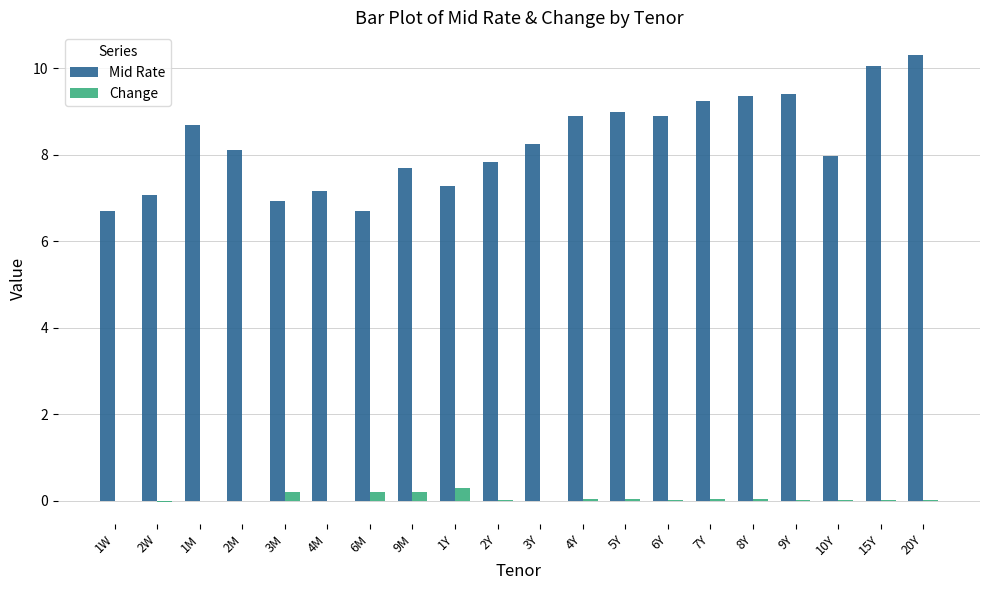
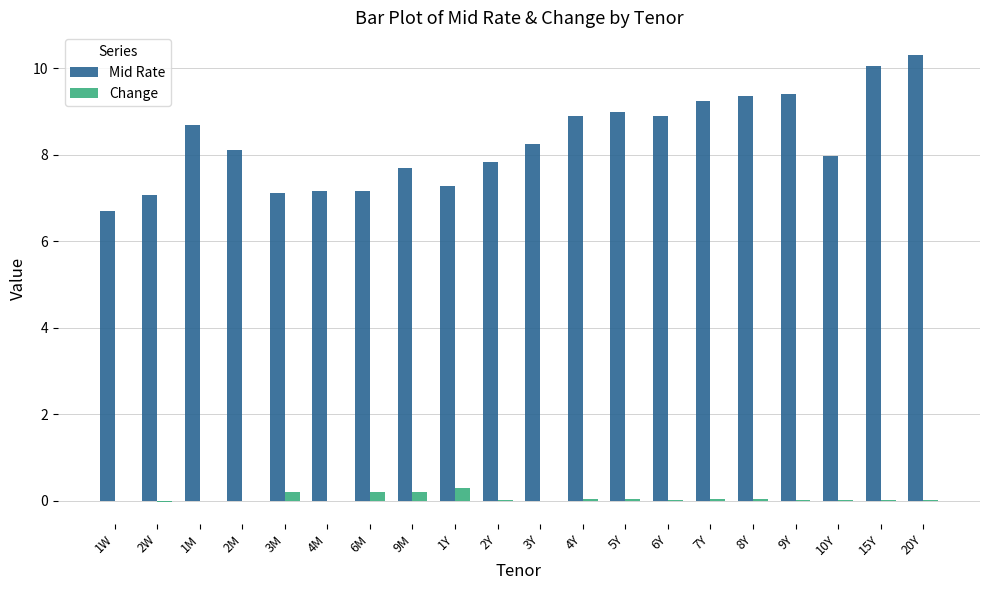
  {
    "Mid Rate": {
      "1W": 6.7,
      "2W": 7.1,
      "1M": 8.7,
      "2M": 8.1,
-     "3M": 6.9,
+     "3M": 7.1,
      "4M": 7.2,
-     "6M": 6.7,
+     "6M": 7.2,
      "9M": 7.7,
      "1Y": 7.3,
      "2Y": 7.8,
      "3Y": 8.3,
      "4Y": 8.9,
      "5Y": 9.0,
      "6Y": 8.9,
      "7Y": 9.2,
      "8Y": 9.4,
      "9Y": 9.4,
      "10Y": 8.0,
      "15Y": 10.1,
      "20Y": 10.3
    },
    "Change": {
      "1M": 0.0,
      "2M": 0.0,
      "3M": 0.2,
      "4M": 0.0,
      "6M": 0.2,
      "9M": 0.2,
      "1Y": 0.3,
      "3Y": 0.0
    }
  }
